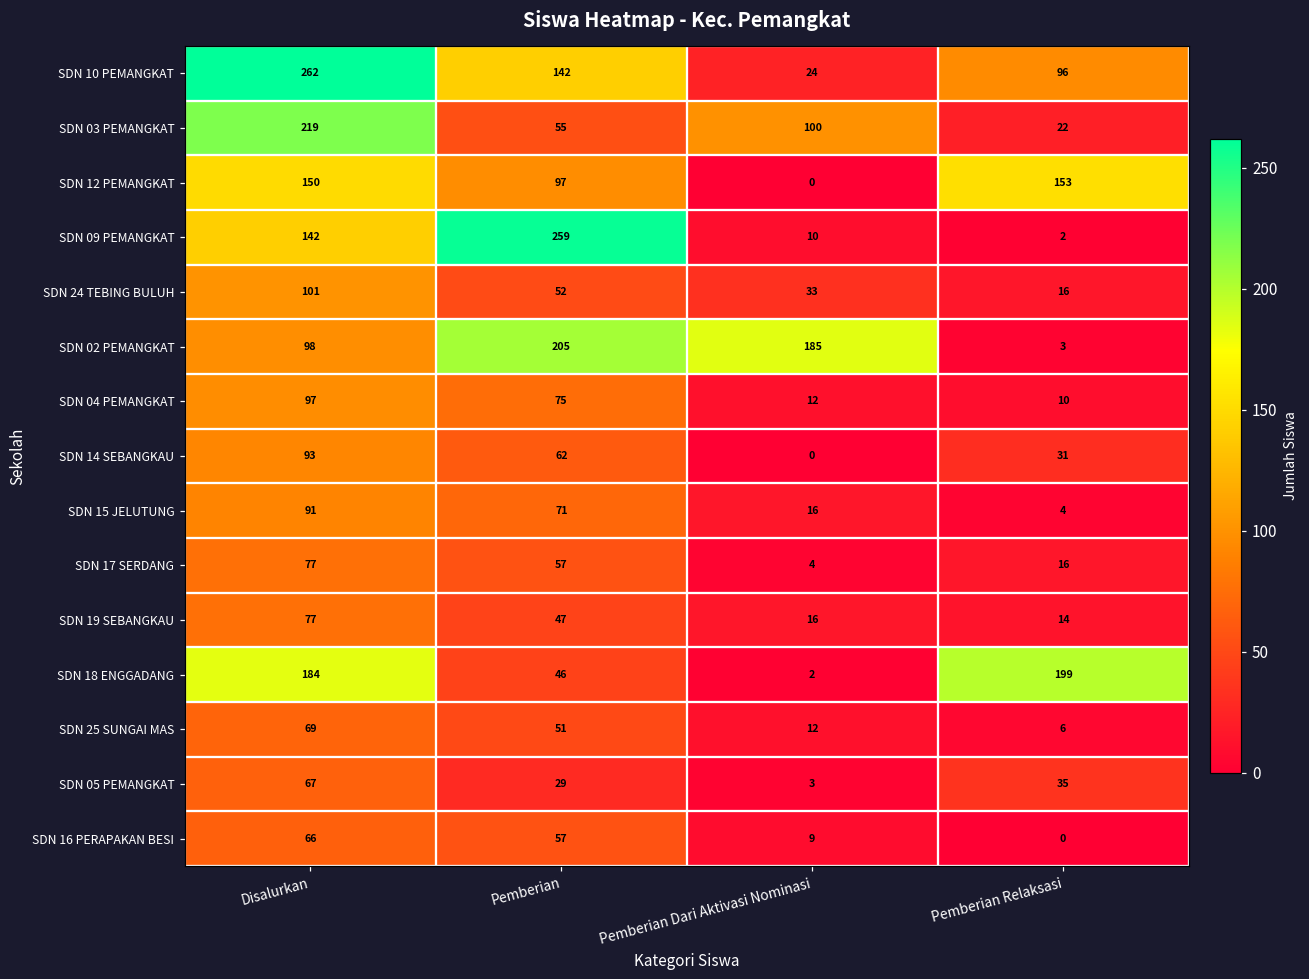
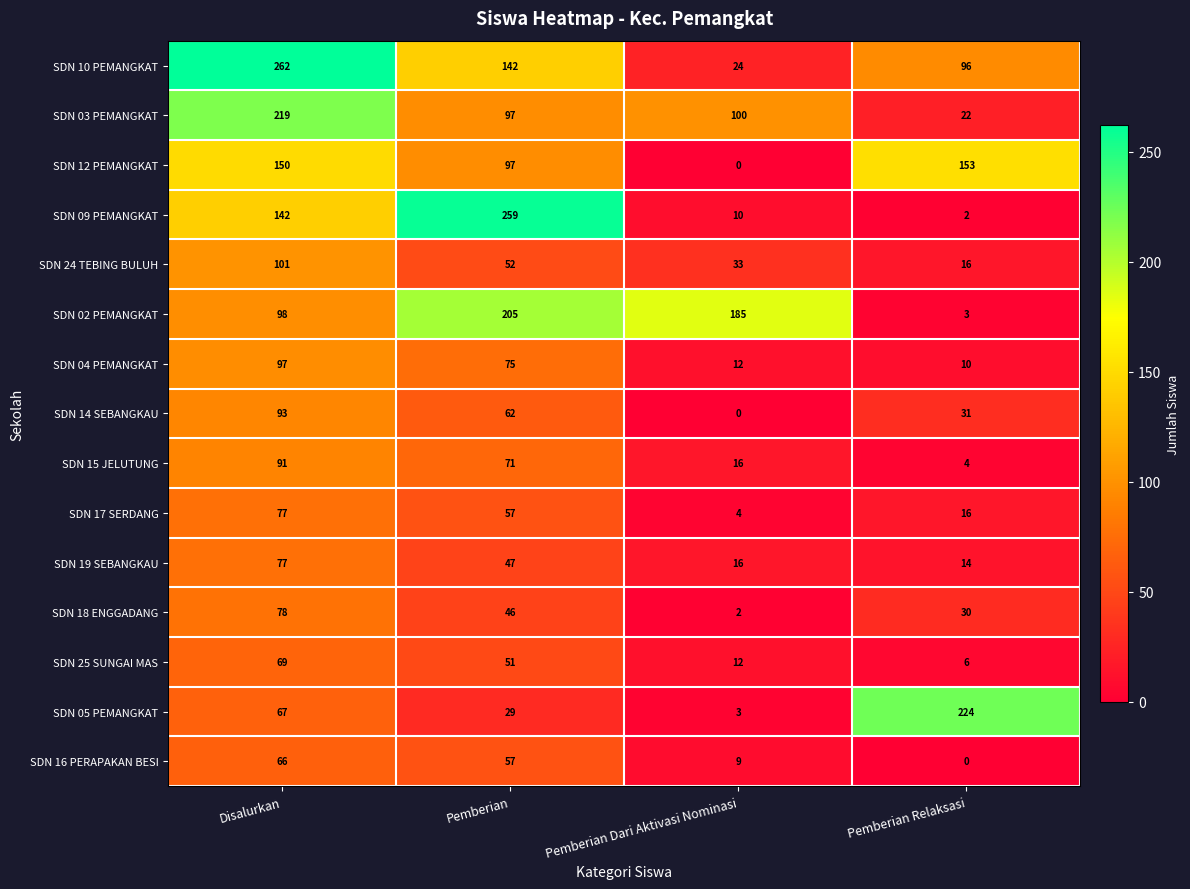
  {
    "SDN 10 PEMANGKAT": {
      "Disalurkan": 262,
      "Pemberian": 142,
      "Pemberian Dari Aktivasi Nominasi": 24,
      "Pemberian Relaksasi": 96
    },
    "SDN 03 PEMANGKAT": {
      "Disalurkan": 219,
-     "Pemberian": 55,
+     "Pemberian": 97,
      "Pemberian Dari Aktivasi Nominasi": 100,
      "Pemberian Relaksasi": 22
    },
    "SDN 12 PEMANGKAT": {
      "Disalurkan": 150,
      "Pemberian": 97,
      "Pemberian Dari Aktivasi Nominasi": 0,
      "Pemberian Relaksasi": 153
    },
    "SDN 09 PEMANGKAT": {
      "Disalurkan": 142,
      "Pemberian": 259,
      "Pemberian Dari Aktivasi Nominasi": 10,
      "Pemberian Relaksasi": 2
    },
    "SDN 24 TEBING BULUH": {
      "Disalurkan": 101,
      "Pemberian": 52,
      "Pemberian Dari Aktivasi Nominasi": 33,
      "Pemberian Relaksasi": 16
    },
    "SDN 02 PEMANGKAT": {
      "Disalurkan": 98,
      "Pemberian": 205,
      "Pemberian Dari Aktivasi Nominasi": 185,
      "Pemberian Relaksasi": 3
    },
    "SDN 04 PEMANGKAT": {
      "Disalurkan": 97,
      "Pemberian": 75,
      "Pemberian Dari Aktivasi Nominasi": 12,
      "Pemberian Relaksasi": 10
    },
    "SDN 14 SEBANGKAU": {
      "Disalurkan": 93,
      "Pemberian": 62,
      "Pemberian Dari Aktivasi Nominasi": 0,
      "Pemberian Relaksasi": 31
    },
    "SDN 15 JELUTUNG": {
      "Disalurkan": 91,
      "Pemberian": 71,
      "Pemberian Dari Aktivasi Nominasi": 16,
      "Pemberian Relaksasi": 4
    },
    "SDN 17 SERDANG": {
      "Disalurkan": 77,
      "Pemberian": 57,
      "Pemberian Dari Aktivasi Nominasi": 4,
      "Pemberian Relaksasi": 16
    },
    "SDN 19 SEBANGKAU": {
      "Disalurkan": 77,
      "Pemberian": 47,
      "Pemberian Dari Aktivasi Nominasi": 16,
      "Pemberian Relaksasi": 14
    },
    "SDN 18 ENGGADANG": {
-     "Disalurkan": 184,
+     "Disalurkan": 78,
      "Pemberian": 46,
      "Pemberian Dari Aktivasi Nominasi": 2,
-     "Pemberian Relaksasi": 199
+     "Pemberian Relaksasi": 30
    },
    "SDN 25 SUNGAI MAS": {
      "Disalurkan": 69,
      "Pemberian": 51,
      "Pemberian Dari Aktivasi Nominasi": 12,
      "Pemberian Relaksasi": 6
    },
    "SDN 05 PEMANGKAT": {
      "Disalurkan": 67,
      "Pemberian": 29,
      "Pemberian Dari Aktivasi Nominasi": 3,
-     "Pemberian Relaksasi": 35
+     "Pemberian Relaksasi": 224
    },
    "SDN 16 PERAPAKAN BESI": {
      "Disalurkan": 66,
      "Pemberian": 57,
      "Pemberian Dari Aktivasi Nominasi": 9,
      "Pemberian Relaksasi": 0
    }
  }
